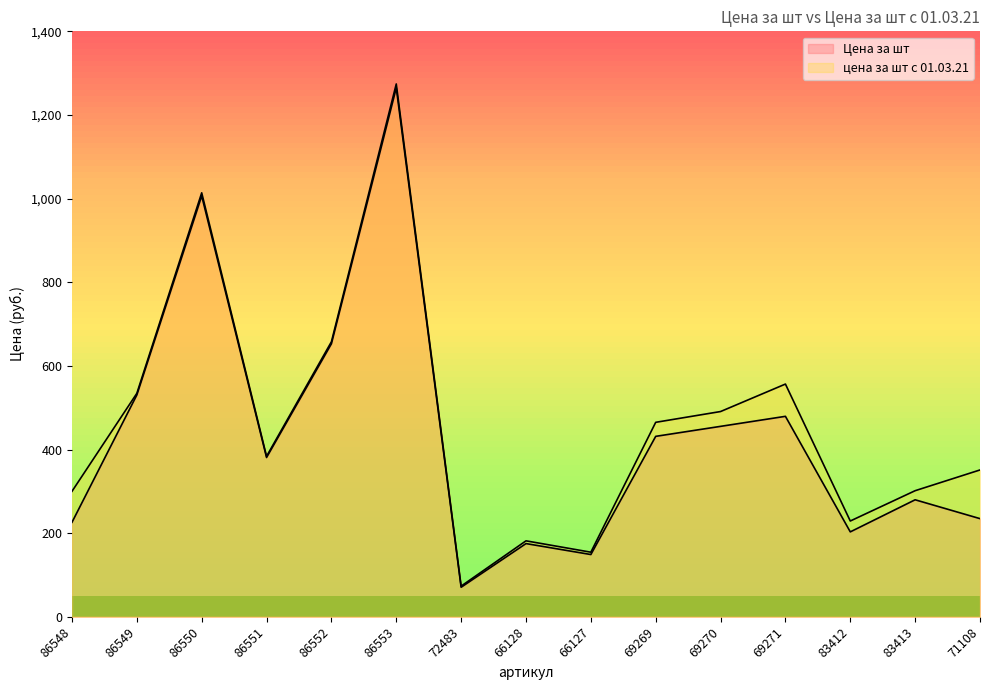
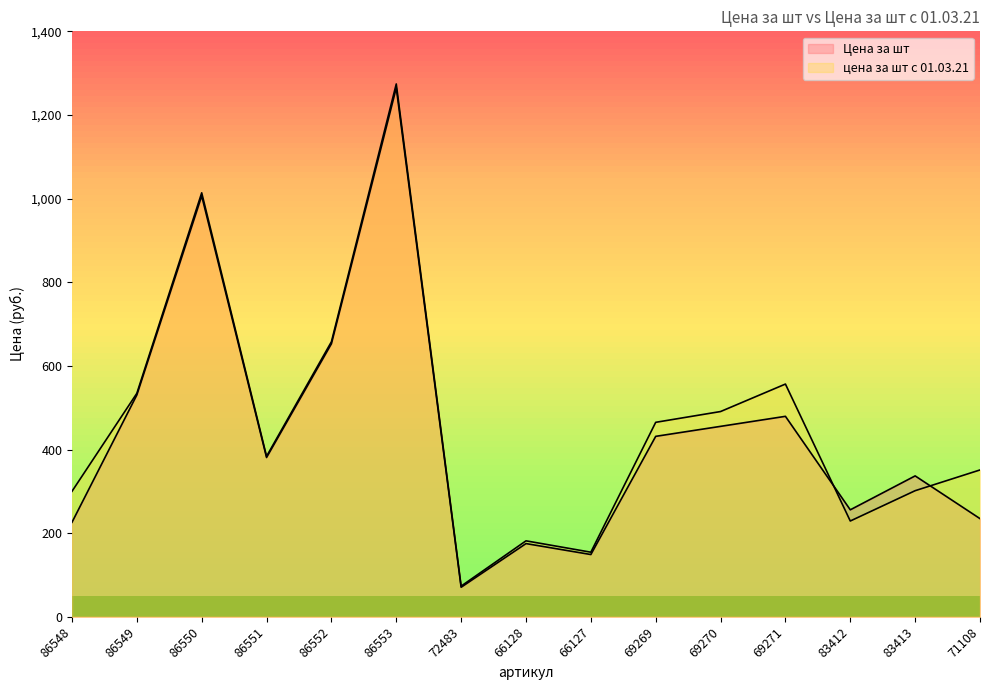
  {
    "Цена за шт": {
      "86548": "230",
      "86550": "1,010",
      "86553": "1,260",
      "66128": "180",
      "69269": "430",
      "69270": "460",
      "69271": "480",
-     "83412": "200",
-     "83413": "280",
+     "83412": "260",
+     "83413": "340",
      "71108": "230"
    },
    "цена за шт с 01.03.21": {
      "86548": "300",
      "86550": "1,010",
      "86553": "1,270",
      "66128": "180",
      "69269": "470",
      "69270": "490",
      "69271": "560",
      "83412": "230",
      "83413": "300",
      "71108": "350"
    }
  }
